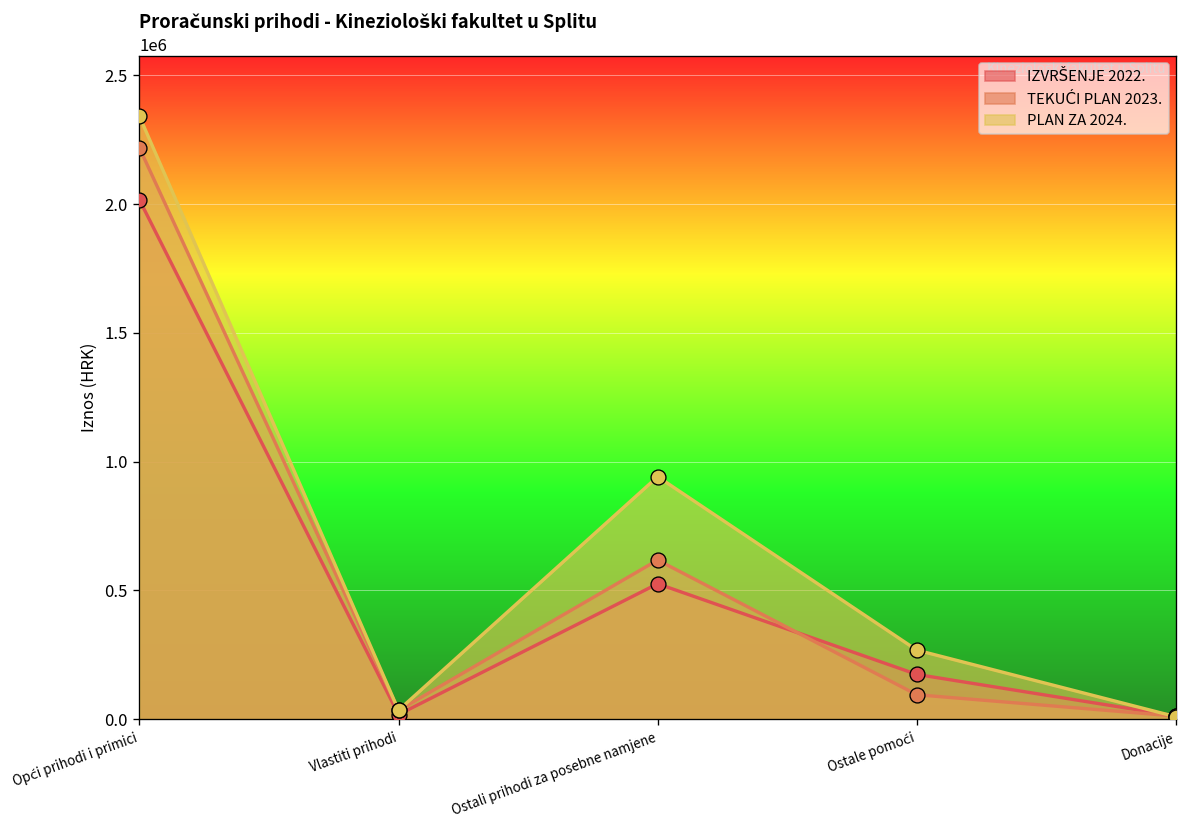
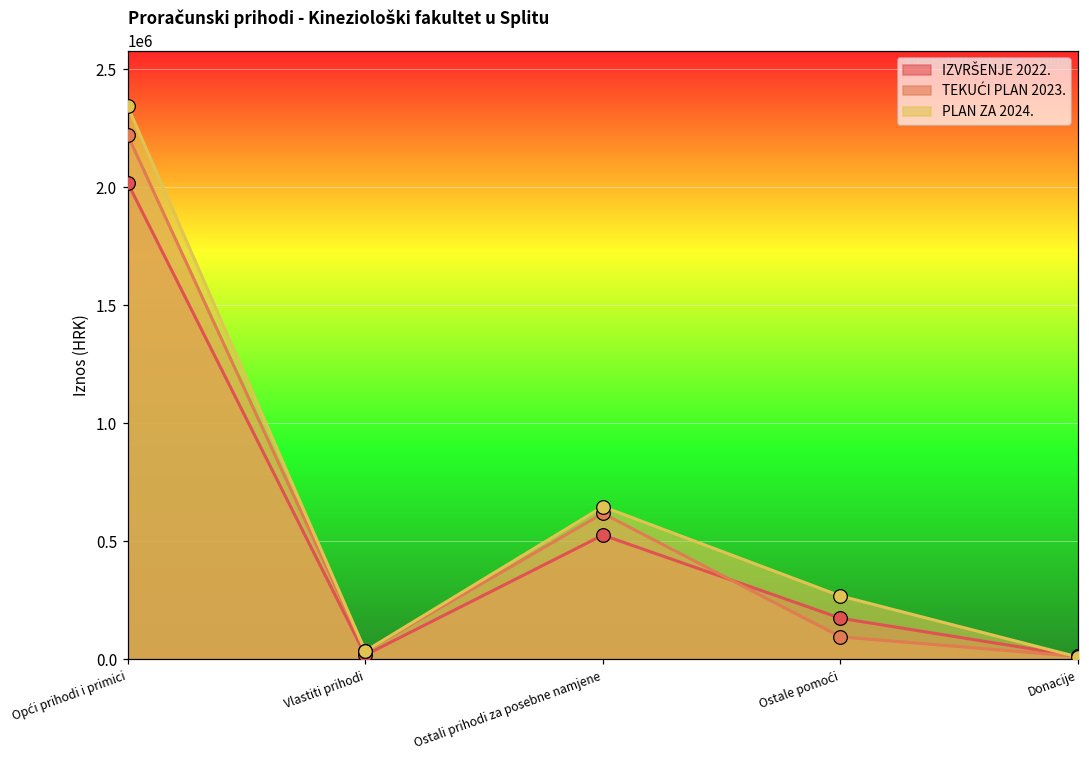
  {
    "PLAN ZA 2024.": {
      "Opći prihodi i primici": 2340000,
-     "Ostali prihodi za posebne namjene": 940000,
+     "Ostali prihodi za posebne namjene": 650000,
      "Ostale pomoći": 270000
    }
  }
